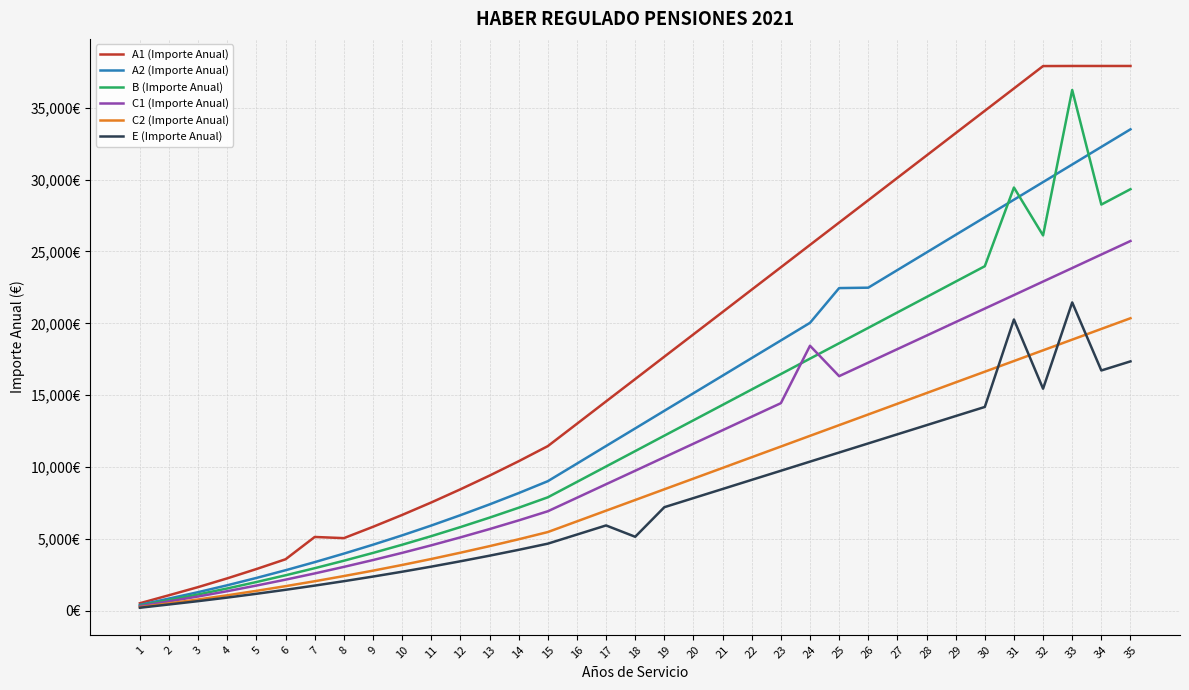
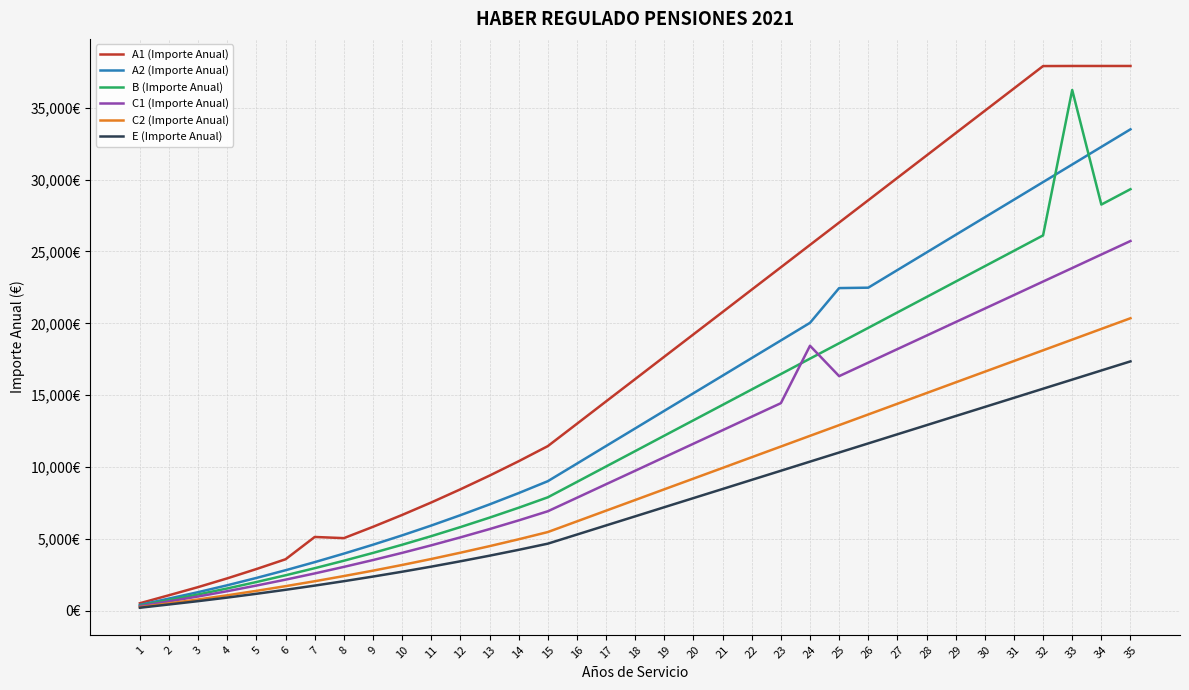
  {
    "A1 (Importe Anual)": {
      "2": "1,100€",
      "3": "1,700€",
      "4": "2,300€",
      "5": "2,900€",
      "6": "3,600€",
      "7": "5,100€",
      "8": "5,100€",
      "9": "5,800€",
      "10": "6,700€",
      "11": "7,500€",
      "12": "8,500€",
      "13": "9,400€",
      "14": "10,400€",
      "15": "11,500€",
      "16": "13,000€",
      "17": "14,600€",
      "18": "16,100€",
      "19": "17,700€",
      "20": "19,200€",
      "21": "20,800€",
      "22": "22,300€",
      "23": "23,900€",
      "24": "25,500€",
      "25": "27,000€",
      "26": "28,600€",
      "27": "30,100€",
      "28": "31,700€",
      "29": "33,200€",
      "30": "34,800€",
      "31": "36,300€",
      "32": "37,900€",
      "33": "37,900€",
      "34": "37,900€",
      "35": "37,900€"
    },
    "A2 (Importe Anual)": {
      "4": "1,800€",
      "5": "2,300€",
      "6": "2,800€",
      "7": "3,400€",
      "8": "4,000€",
      "9": "4,600€",
      "10": "5,200€",
      "11": "5,900€",
      "12": "6,700€",
      "13": "7,400€",
      "14": "8,200€",
      "15": "9,000€",
      "16": "10,200€",
      "17": "11,500€",
      "18": "12,700€",
      "19": "13,900€",
      "20": "15,100€",
      "21": "16,400€",
      "22": "17,600€",
      "23": "18,800€",
      "24": "20,000€",
      "25": "22,500€",
      "26": "22,500€",
      "27": "23,700€",
      "28": "24,900€",
      "29": "26,200€",
      "30": "27,400€",
      "31": "28,600€",
      "32": "29,800€",
      "33": "31,000€",
      "34": "32,300€",
      "35": "33,500€"
    },
    "B (Importe Anual)": {
      "4": "1,600€",
      "5": "2,000€",
      "6": "2,500€",
      "7": "3,000€",
      "8": "3,500€",
      "9": "4,000€",
      "10": "4,600€",
      "11": "5,200€",
      "12": "5,800€",
      "13": "6,500€",
      "14": "7,200€",
      "15": "7,900€",
      "16": "9,000€",
      "17": "10,000€",
      "18": "11,100€",
      "19": "12,200€",
      "20": "13,300€",
      "21": "14,300€",
      "22": "15,400€",
      "23": "16,500€",
      "24": "17,500€",
      "25": "18,600€",
      "26": "19,700€",
      "27": "20,800€",
      "28": "21,800€",
      "29": "22,900€",
      "30": "24,000€",
-     "31": "29,400€",
+     "31": "25,000€",
      "32": "26,100€",
      "33": "36,200€",
      "34": "28,300€",
      "35": "29,300€"
    },
    "C1 (Importe Anual)": {
      "4": "1,400€",
      "5": "1,800€",
      "6": "2,200€",
      "7": "2,600€",
      "8": "3,100€",
      "9": "3,500€",
      "10": "4,000€",
      "11": "4,600€",
      "12": "5,100€",
      "13": "5,700€",
      "14": "6,300€",
      "15": "6,900€",
      "16": "7,900€",
      "17": "8,800€",
      "18": "9,700€",
      "19": "10,700€",
      "20": "11,600€",
      "21": "12,600€",
      "22": "13,500€",
      "23": "14,400€",
      "24": "18,400€",
      "25": "16,300€",
      "26": "17,300€",
      "27": "18,200€",
      "28": "19,100€",
      "29": "20,100€",
      "30": "21,000€",
      "31": "22,000€",
      "32": "22,900€",
      "33": "23,800€",
      "34": "24,800€",
      "35": "25,700€"
    },
    "C2 (Importe Anual)": {
      "5": "1,400€",
      "6": "1,700€",
      "7": "2,100€",
      "8": "2,400€",
      "9": "2,800€",
      "10": "3,200€",
      "11": "3,600€",
      "12": "4,000€",
      "13": "4,500€",
      "14": "5,000€",
      "15": "5,500€",
      "16": "6,200€",
      "17": "7,000€",
      "18": "7,700€",
      "19": "8,500€",
      "20": "9,200€",
      "21": "9,900€",
      "22": "10,700€",
      "23": "11,400€",
      "24": "12,200€",
      "25": "12,900€",
      "26": "13,700€",
      "27": "14,400€",
      "28": "15,100€",
      "29": "15,900€",
      "30": "16,600€",
      "31": "17,400€",
      "32": "18,100€",
      "33": "18,900€",
      "34": "19,600€",
      "35": "20,400€"
    },
    "E (Importe Anual)": {
      "5": "1,200€",
      "6": "1,500€",
      "7": "1,800€",
      "8": "2,100€",
      "9": "2,400€",
      "10": "2,700€",
      "11": "3,100€",
      "12": "3,400€",
      "13": "3,800€",
      "14": "4,200€",
      "15": "4,700€",
      "16": "5,300€",
      "17": "5,900€",
-     "18": "5,200€",
+     "18": "6,600€",
      "19": "7,200€",
      "20": "7,800€",
      "21": "8,500€",
      "22": "9,100€",
      "23": "9,700€",
      "24": "10,400€",
      "25": "11,000€",
      "26": "11,600€",
      "27": "12,300€",
      "28": "12,900€",
      "29": "13,600€",
      "30": "14,200€",
-     "31": "20,300€",
+     "31": "14,800€",
      "32": "15,500€",
-     "33": "21,500€",
+     "33": "16,100€",
      "34": "16,700€",
      "35": "17,400€"
    }
  }
